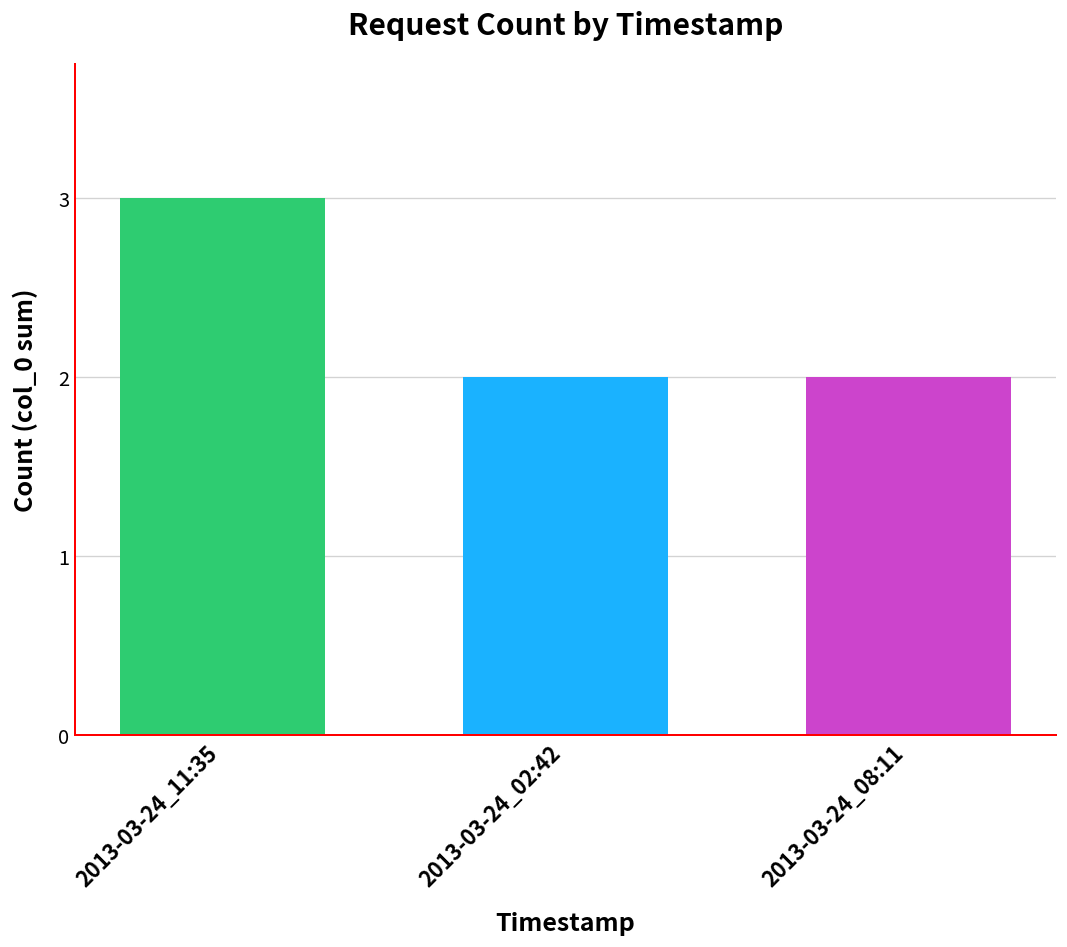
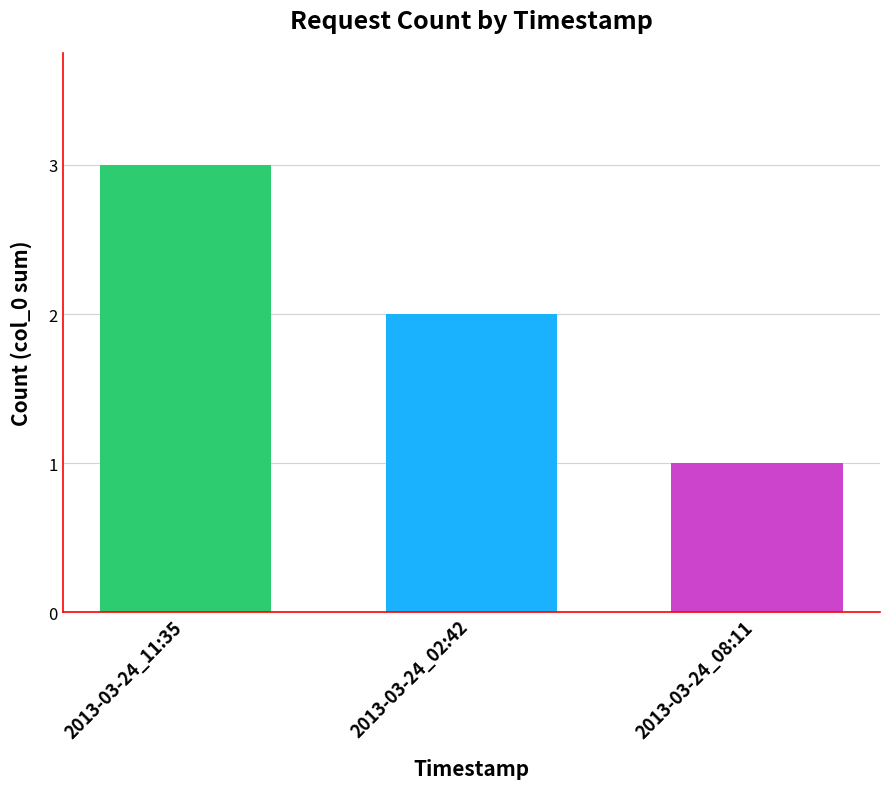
  {
    "2013-03-24_11:35": 3,
    "2013-03-24_02:42": 2,
-   "2013-03-24_08:11": 2
+   "2013-03-24_08:11": 1
  }
